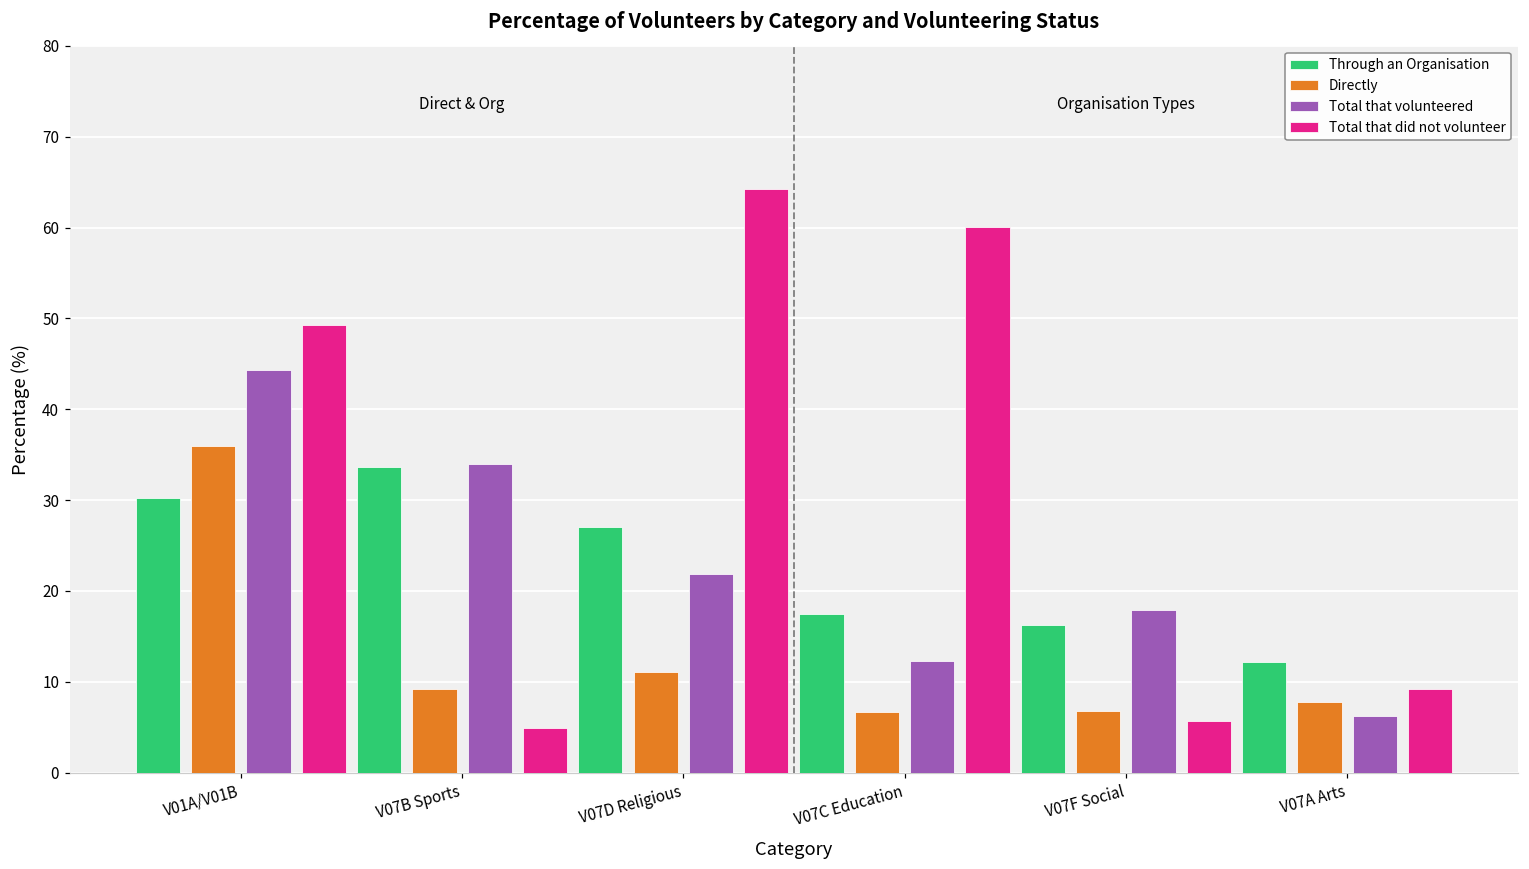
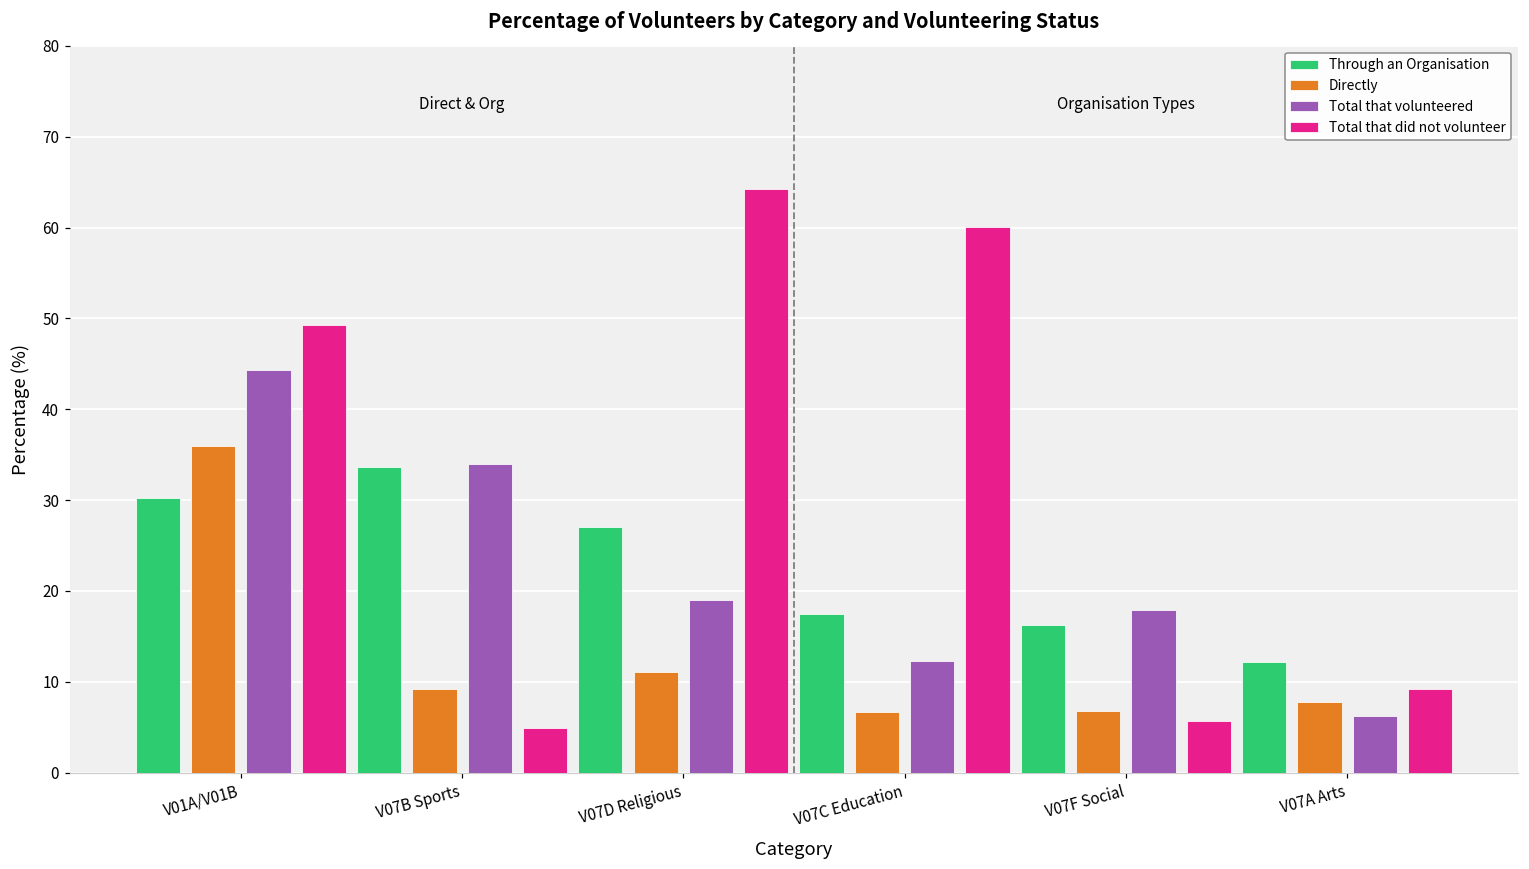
  {
    "Through an Organisation": {
      "V01A/V01B": 30,
      "V07B Sports": 34,
      "V07D Religious": 27,
      "V07C Education": 18,
      "V07F Social": 16,
      "V07A Arts": 12
    },
    "Directly": {
      "V01A/V01B": 36,
      "V07B Sports": 9,
      "V07D Religious": 11,
      "V07C Education": 7,
      "V07F Social": 7,
      "V07A Arts": 8
    },
    "Total that volunteered": {
      "V01A/V01B": 44,
      "V07B Sports": 34,
-     "V07D Religious": 22,
+     "V07D Religious": 19,
      "V07C Education": 12,
      "V07F Social": 18,
      "V07A Arts": 6
    },
    "Total that did not volunteer": {
      "V01A/V01B": 49,
      "V07B Sports": 5,
      "V07D Religious": 64,
      "V07C Education": 60,
      "V07F Social": 6,
      "V07A Arts": 9
    }
  }
